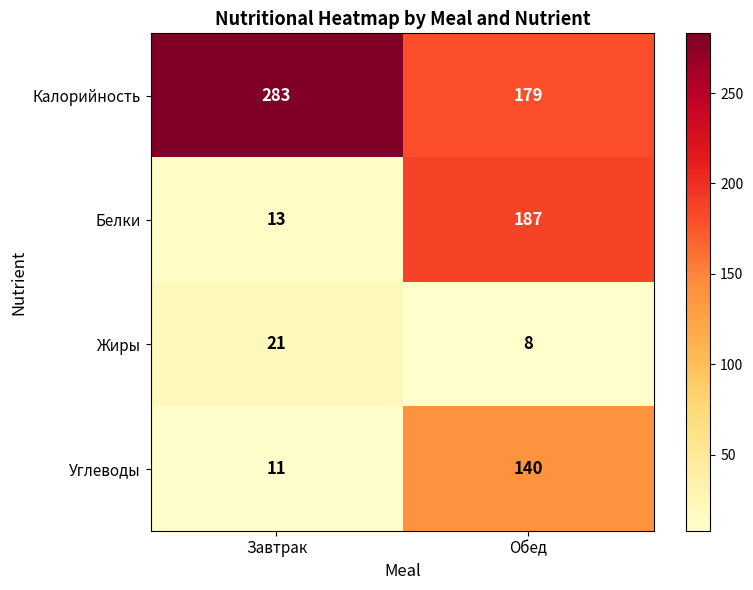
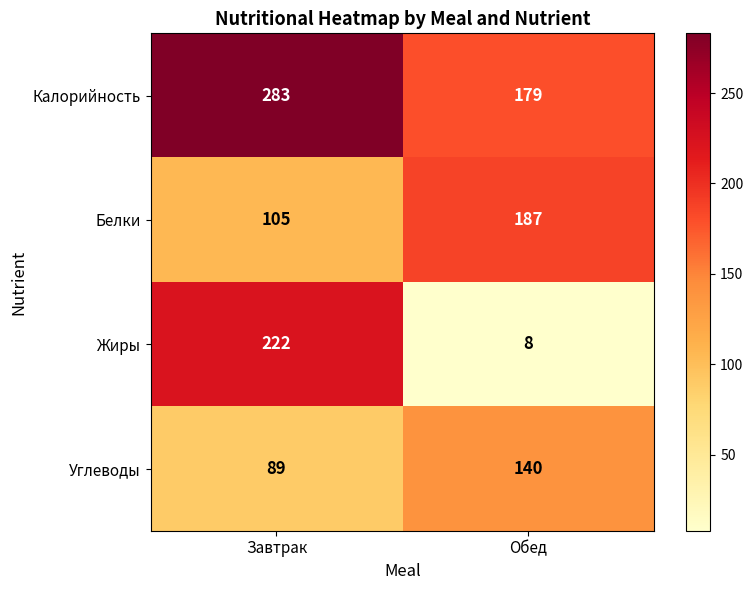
  {
    "Калорийность": {
      "Завтрак": 283,
      "Обед": 179
    },
    "Белки": {
-     "Завтрак": 13,
+     "Завтрак": 105,
      "Обед": 187
    },
    "Жиры": {
-     "Завтрак": 21,
+     "Завтрак": 222,
      "Обед": 8
    },
    "Углеводы": {
-     "Завтрак": 11,
+     "Завтрак": 89,
      "Обед": 140
    }
  }
